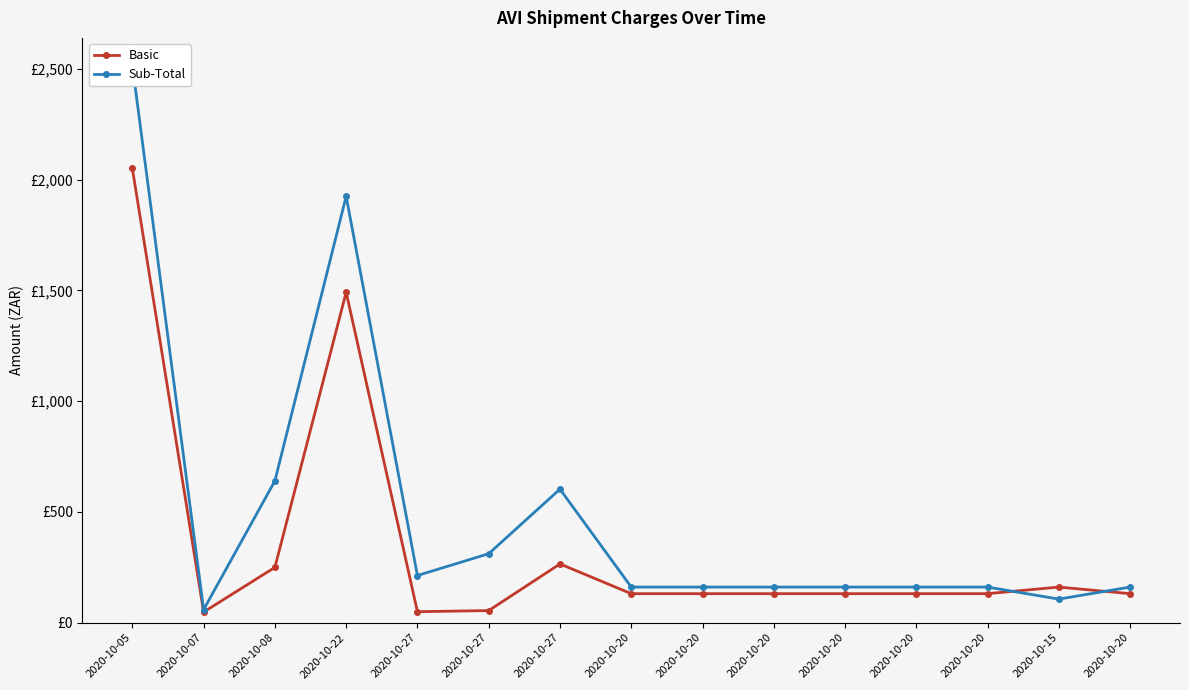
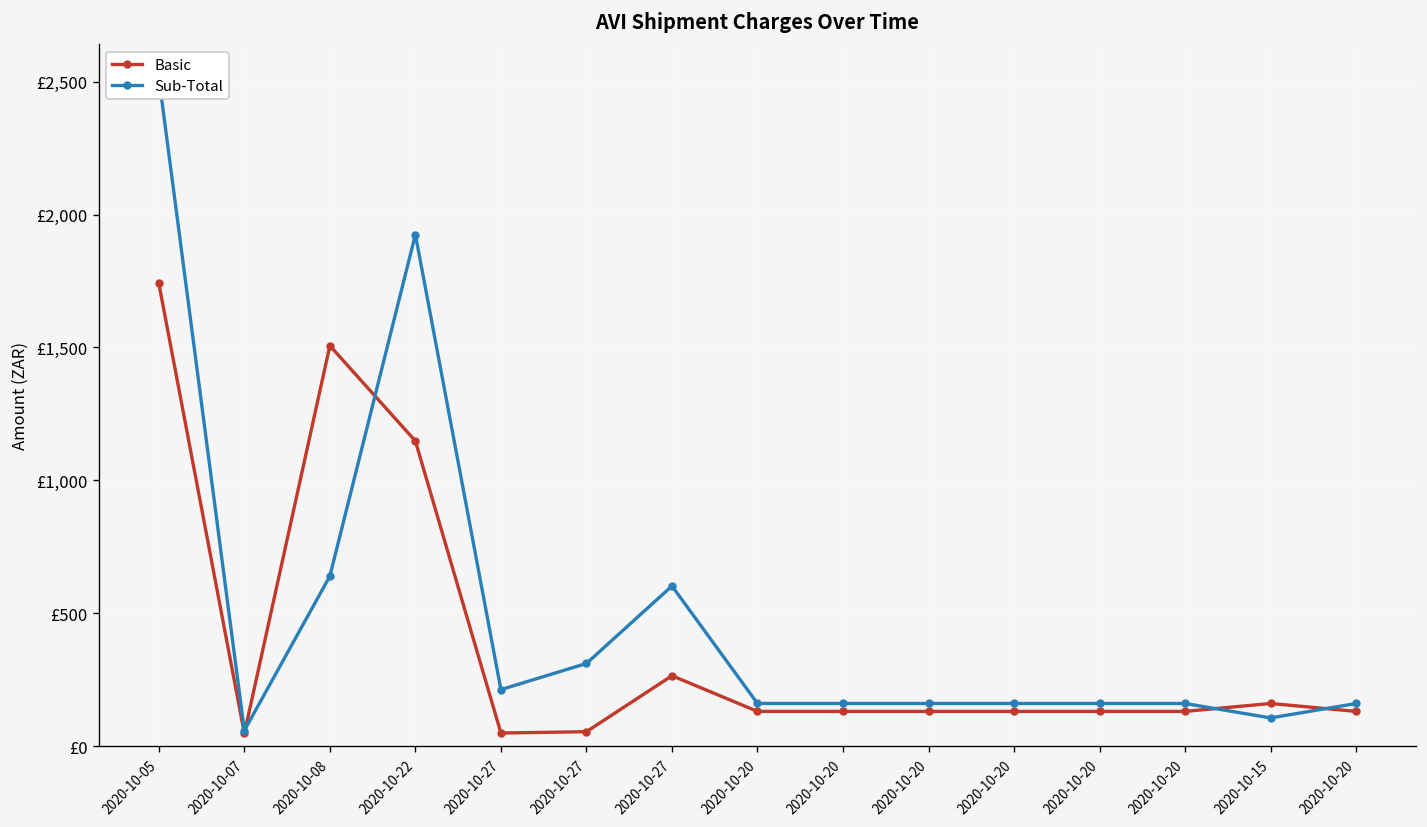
  {
    "Basic": {
-     "2020-10-05": "£2,050",
-     "2020-10-08": "£250",
-     "2020-10-22": "£1,490",
+     "2020-10-05": "£1,740",
+     "2020-10-08": "£1,510",
+     "2020-10-22": "£1,150",
      "2020-10-15": "£160"
    },
    "Sub-Total": {
      "2020-10-08": "£640",
      "2020-10-22": "£1,920",
      "2020-10-15": "£110"
    }
  }
